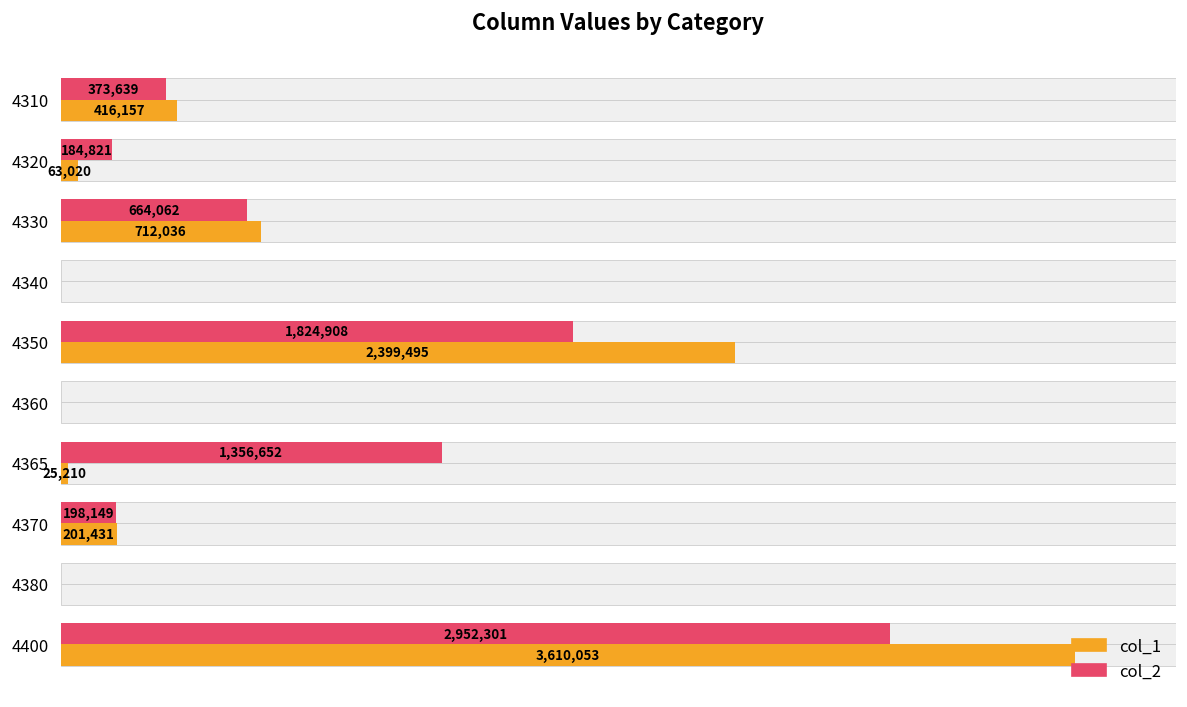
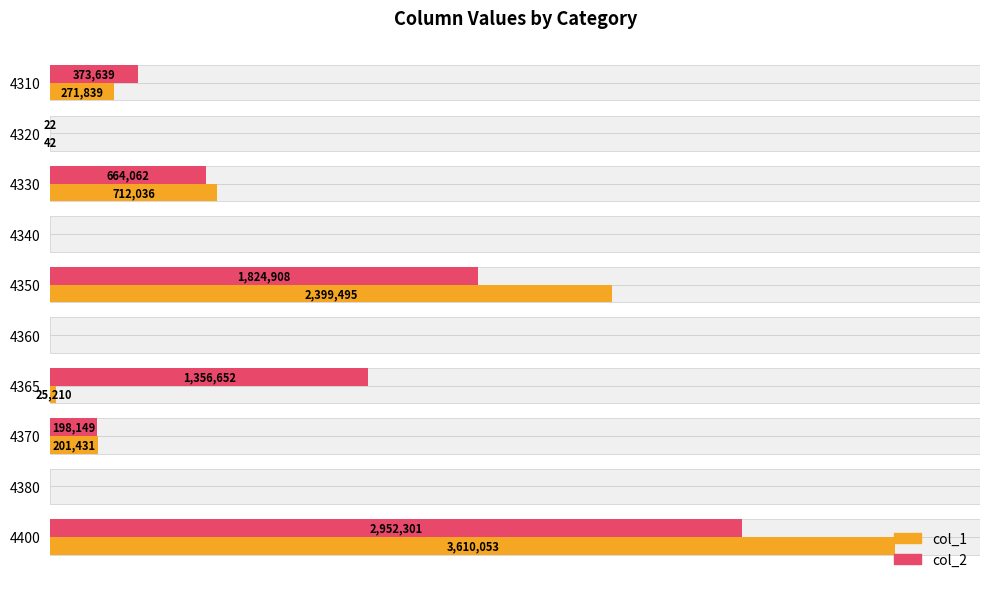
  {
    "col_1": {
-     "4310": "416,157",
-     "4320": "63,020"
+     "4310": "271,839",
+     "4320": "42"
    },
    "col_2": {
-     "4320": "184,821"
+     "4320": "22"
    }
  }
